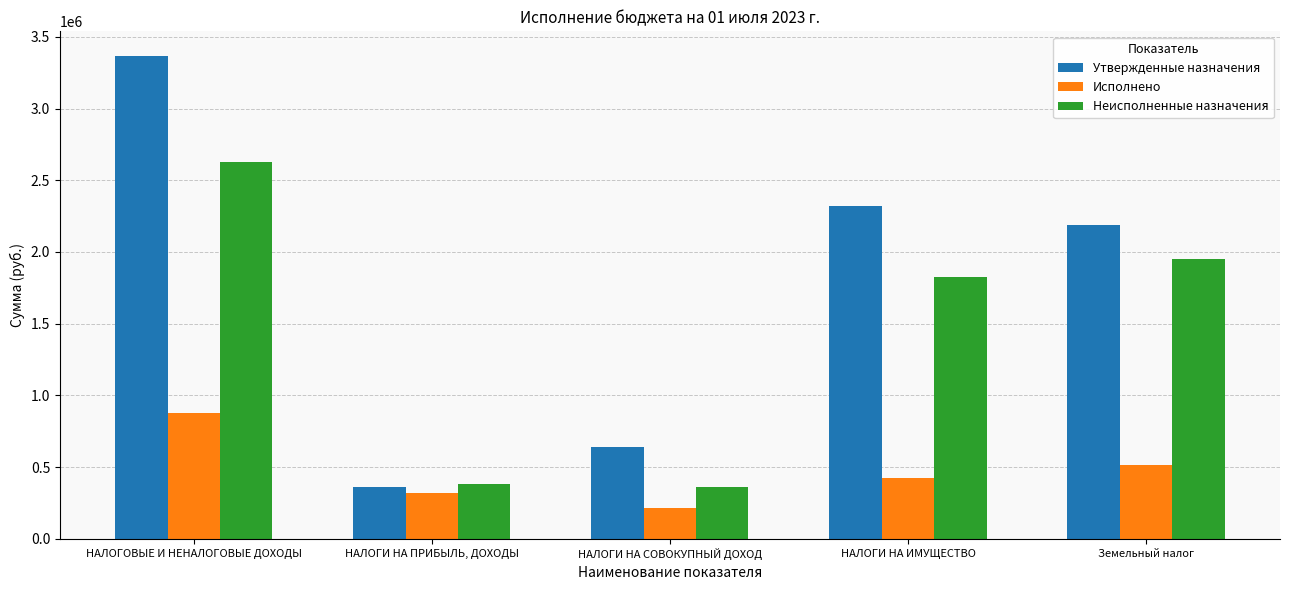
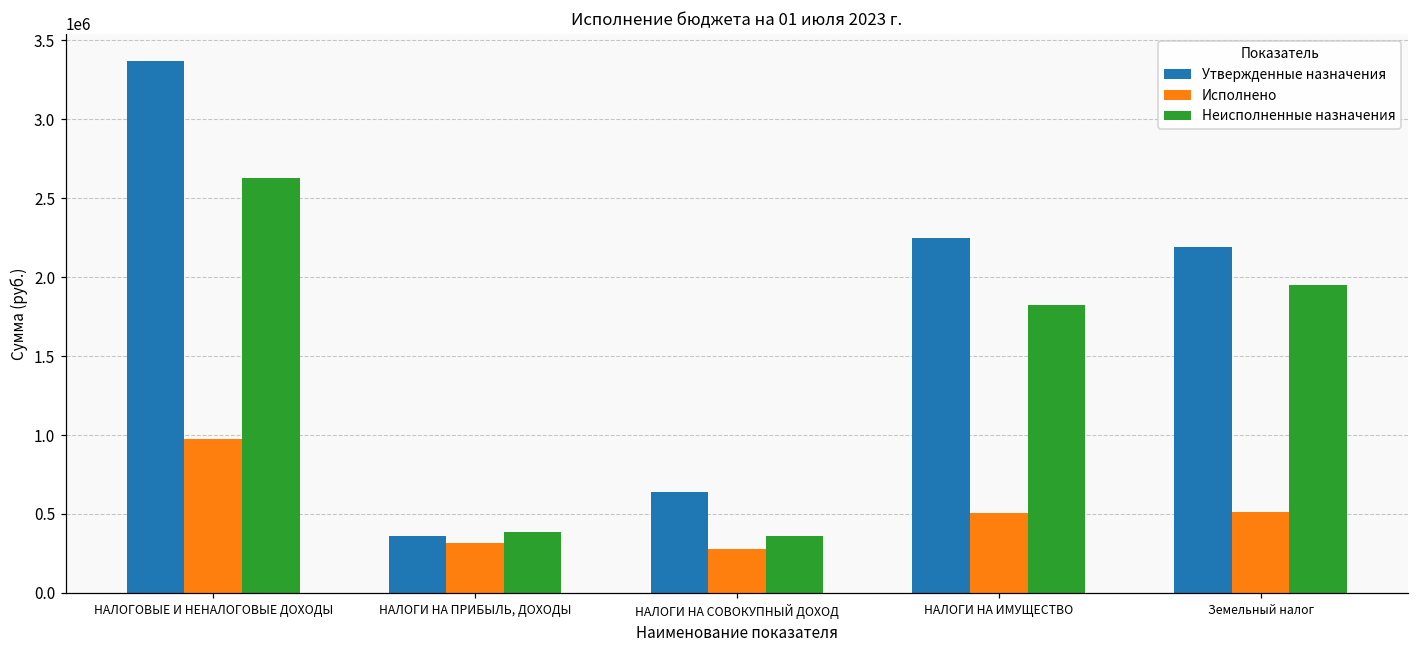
  {
    "Утвержденные назначения": {
      "НАЛОГОВЫЕ И НЕНАЛОГОВЫЕ ДОХОДЫ": 3370000,
      "НАЛОГИ НА ПРИБЫЛЬ, ДОХОДЫ": 360000,
      "НАЛОГИ НА СОВОКУПНЫЙ ДОХОД": 640000,
-     "НАЛОГИ НА ИМУЩЕСТВО": 2320000,
+     "НАЛОГИ НА ИМУЩЕСТВО": 2250000,
      "Земельный налог": 2190000
    },
    "Исполнено": {
-     "НАЛОГОВЫЕ И НЕНАЛОГОВЫЕ ДОХОДЫ": 880000,
+     "НАЛОГОВЫЕ И НЕНАЛОГОВЫЕ ДОХОДЫ": 970000,
      "НАЛОГИ НА ПРИБЫЛЬ, ДОХОДЫ": 320000,
-     "НАЛОГИ НА СОВОКУПНЫЙ ДОХОД": 210000,
-     "НАЛОГИ НА ИМУЩЕСТВО": 420000,
+     "НАЛОГИ НА СОВОКУПНЫЙ ДОХОД": 280000,
+     "НАЛОГИ НА ИМУЩЕСТВО": 500000,
      "Земельный налог": 510000
    },
    "Неисполненные назначения": {
      "НАЛОГОВЫЕ И НЕНАЛОГОВЫЕ ДОХОДЫ": 2630000,
      "НАЛОГИ НА ПРИБЫЛЬ, ДОХОДЫ": 390000,
      "НАЛОГИ НА СОВОКУПНЫЙ ДОХОД": 360000,
      "НАЛОГИ НА ИМУЩЕСТВО": 1820000,
      "Земельный налог": 1950000
    }
  }
